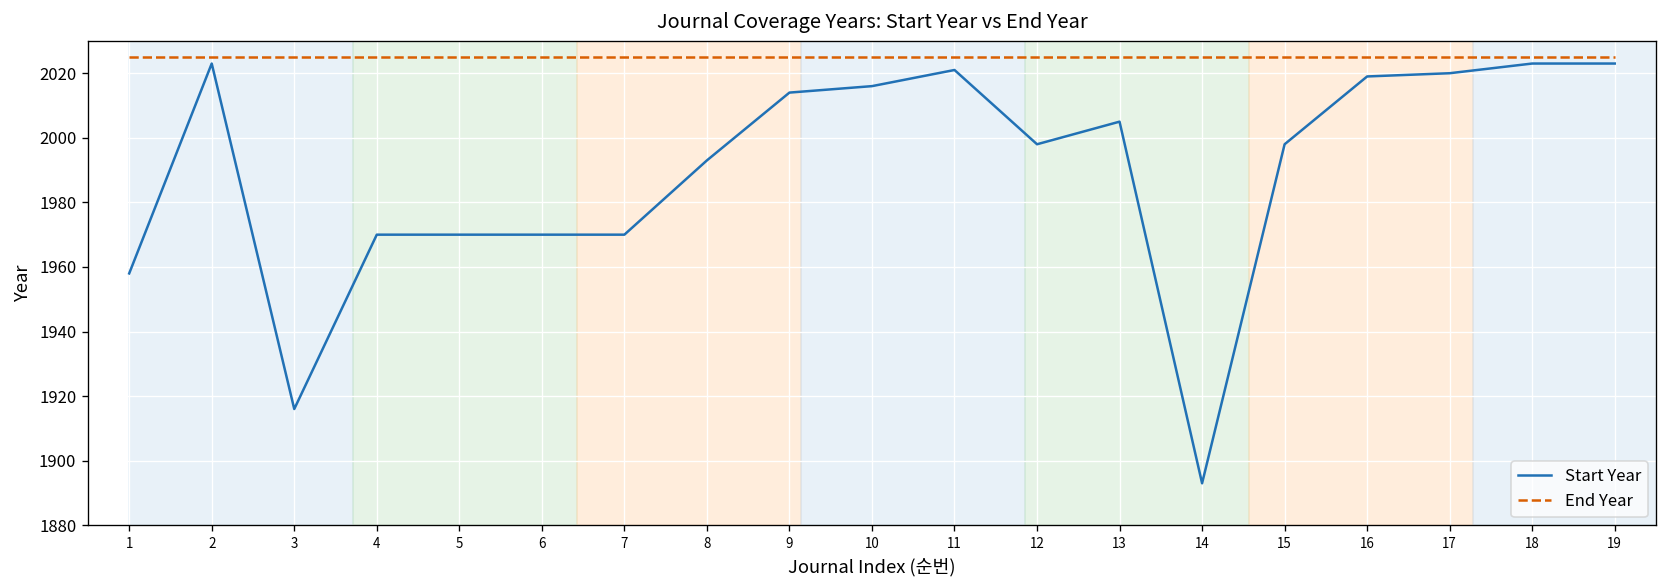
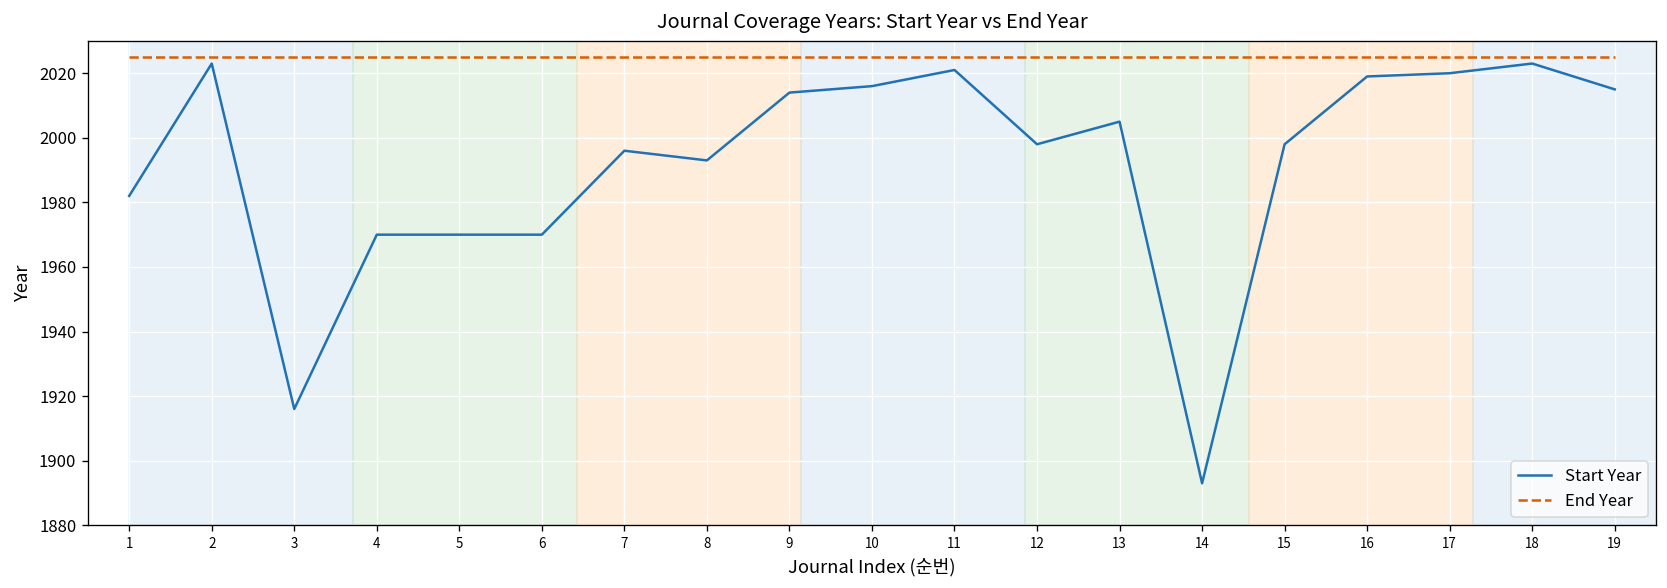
  {
    "Start Year": {
-     "1": 1958,
+     "1": 1982,
      "2": 2023,
      "3": 1916,
      "4": 1970,
      "5": 1970,
      "6": 1970,
-     "7": 1970,
+     "7": 1996,
      "8": 1993,
      "9": 2014,
      "10": 2016,
      "11": 2021,
      "12": 1998,
      "13": 2005,
      "14": 1893,
      "15": 1998,
      "16": 2019,
      "17": 2020,
      "18": 2023,
-     "19": 2023
+     "19": 2015
    },
    "End Year": {
      "1": 2025,
      "2": 2025,
      "3": 2025,
      "4": 2025,
      "5": 2025,
      "6": 2025,
      "7": 2025,
      "8": 2025,
      "9": 2025,
      "10": 2025,
      "11": 2025,
      "12": 2025,
      "13": 2025,
      "14": 2025,
      "15": 2025,
      "16": 2025,
      "17": 2025,
      "18": 2025,
      "19": 2025
    }
  }
